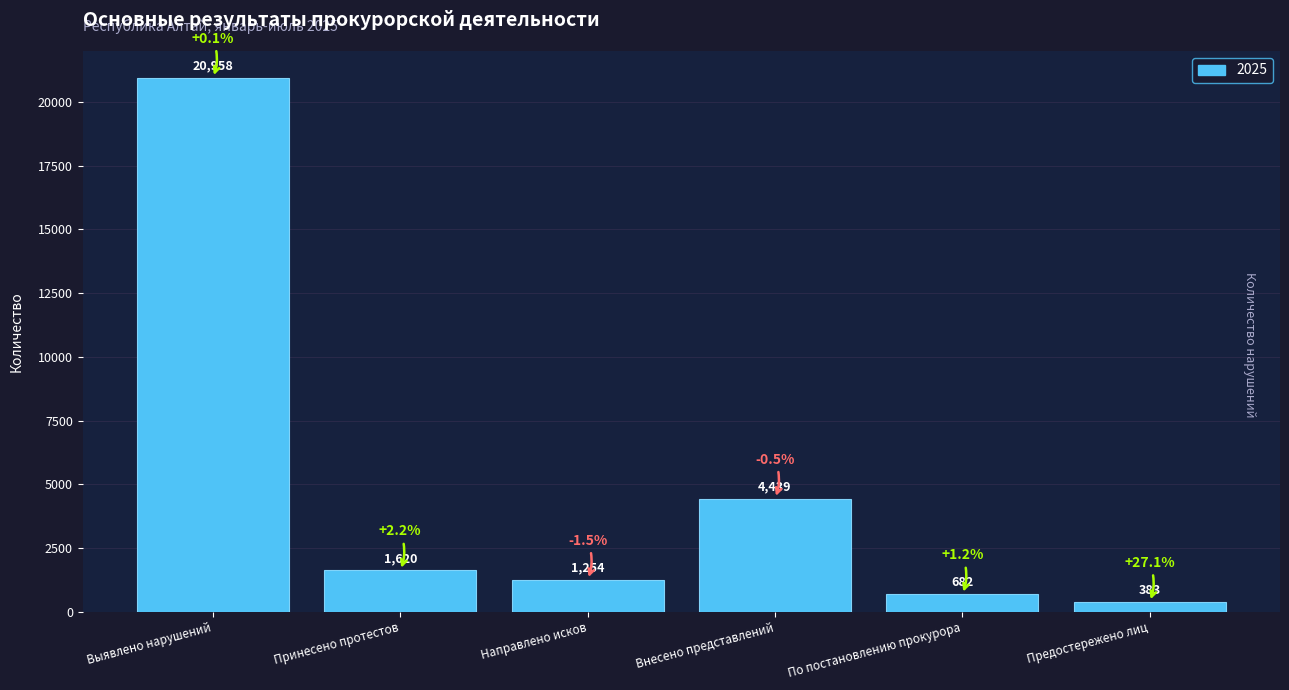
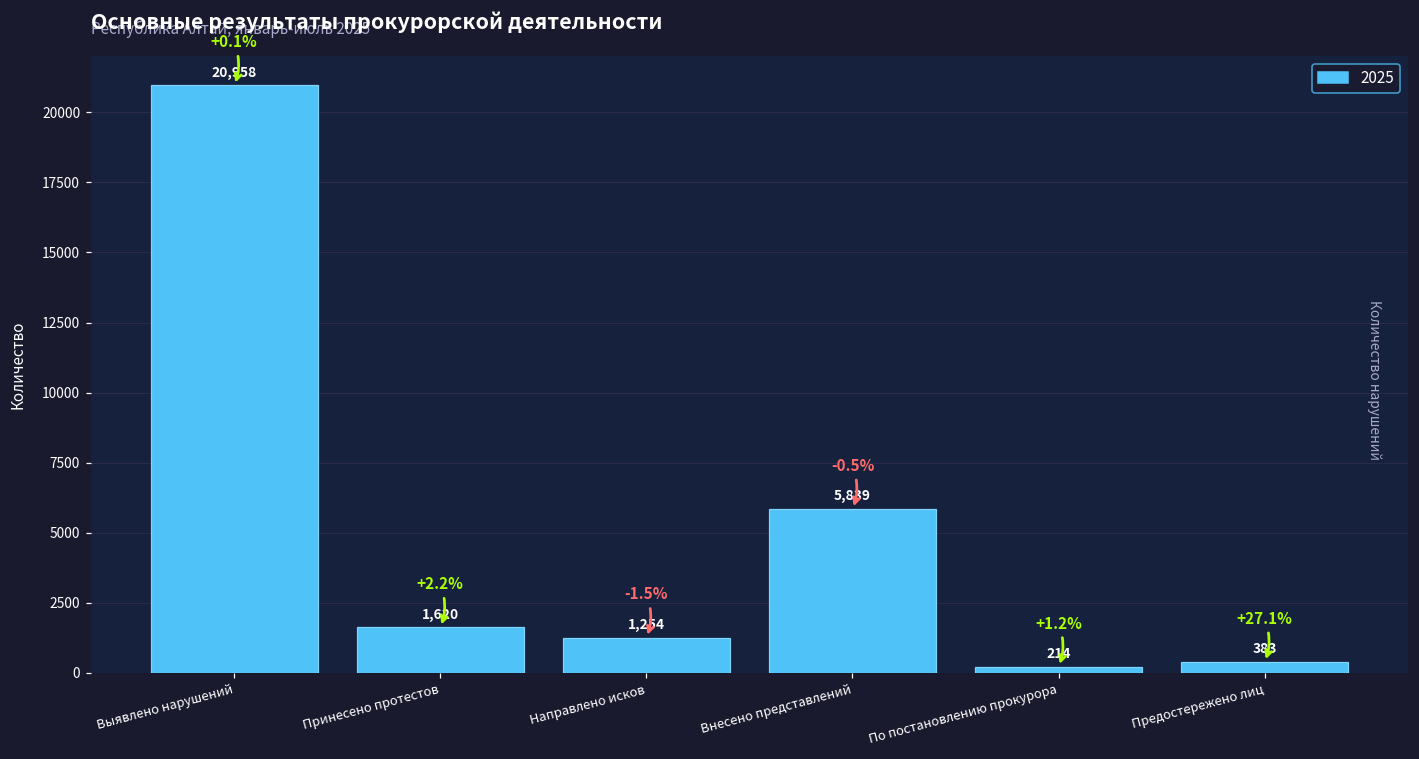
  {
-   "Внесено представлений": "4,439",
-   "По постановлению прокурора": "682"
+   "Внесено представлений": "5,839",
+   "По постановлению прокурора": "214"
  }
